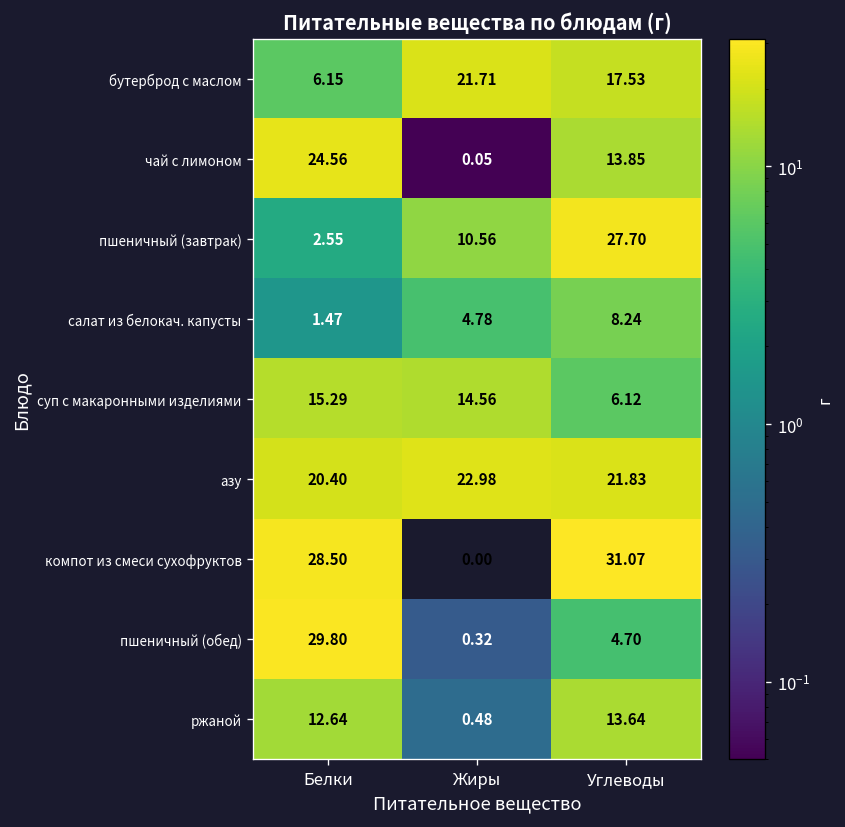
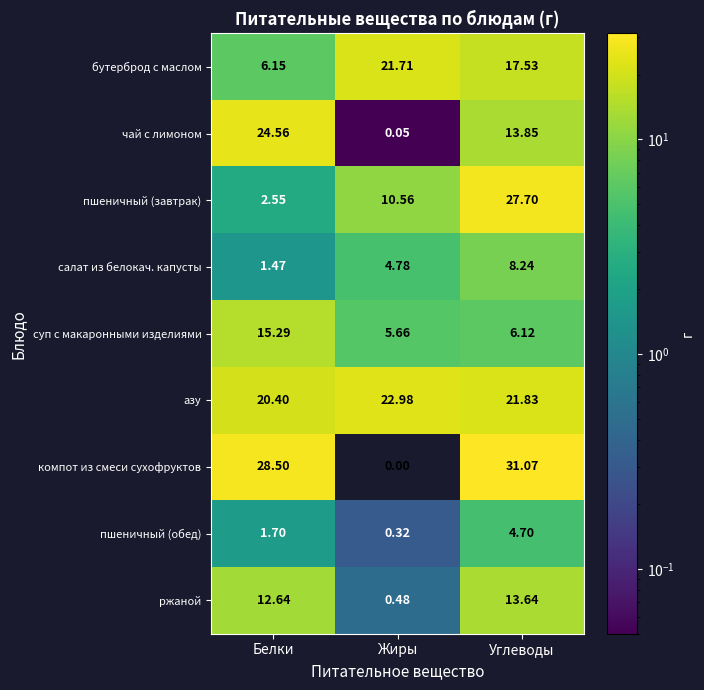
  {
    "бутерброд с маслом": {
      "Белки": 6.15,
      "Жиры": 21.71,
      "Углеводы": 17.53
    },
    "чай с лимоном": {
      "Белки": 24.56,
      "Жиры": 0.05,
      "Углеводы": 13.85
    },
    "пшеничный (завтрак)": {
      "Белки": 2.55,
      "Жиры": 10.56,
      "Углеводы": 27.70
    },
    "салат из белокач. капусты": {
      "Белки": 1.47,
      "Жиры": 4.78,
      "Углеводы": 8.24
    },
    "суп с макаронными изделиями": {
      "Белки": 15.29,
-     "Жиры": 14.56,
+     "Жиры": 5.66,
      "Углеводы": 6.12
    },
    "азу": {
      "Белки": 20.40,
      "Жиры": 22.98,
      "Углеводы": 21.83
    },
    "компот из смеси сухофруктов": {
      "Белки": 28.50,
      "Углеводы": 31.07
    },
    "пшеничный (обед)": {
-     "Белки": 29.80,
+     "Белки": 1.70,
      "Жиры": 0.32,
      "Углеводы": 4.70
    },
    "ржаной": {
      "Белки": 12.64,
      "Жиры": 0.48,
      "Углеводы": 13.64
    }
  }
